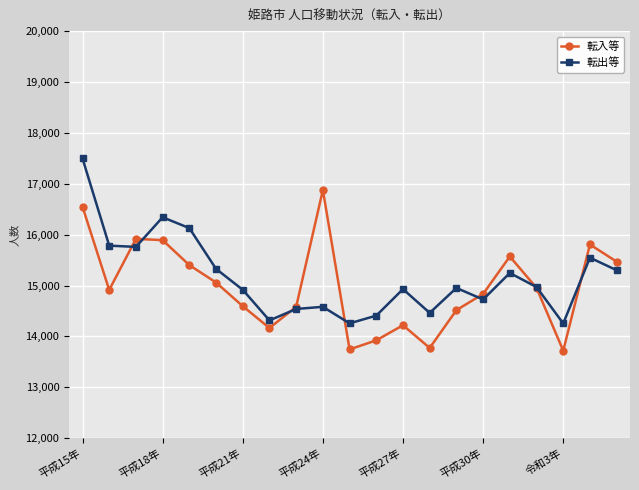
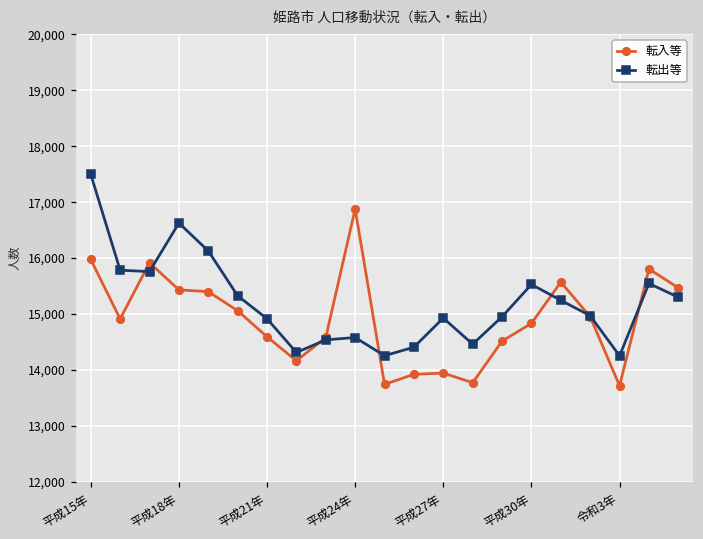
  {
    "転入等": {
-     "平成15年": "16,500",
-     "平成18年": "15,900",
+     "平成15年": "16,000",
+     "平成18年": "15,400",
      "平成21年": "14,600",
      "平成24年": "16,900",
-     "平成27年": "14,200",
+     "平成27年": "13,900",
      "平成30年": "14,800",
      "令和3年": "13,700"
    },
    "転出等": {
      "平成15年": "17,500",
-     "平成18年": "16,300",
+     "平成18年": "16,600",
      "平成21年": "14,900",
      "平成24年": "14,600",
      "平成27年": "14,900",
-     "平成30年": "14,700",
+     "平成30年": "15,500",
      "令和3年": "14,300"
    }
  }
